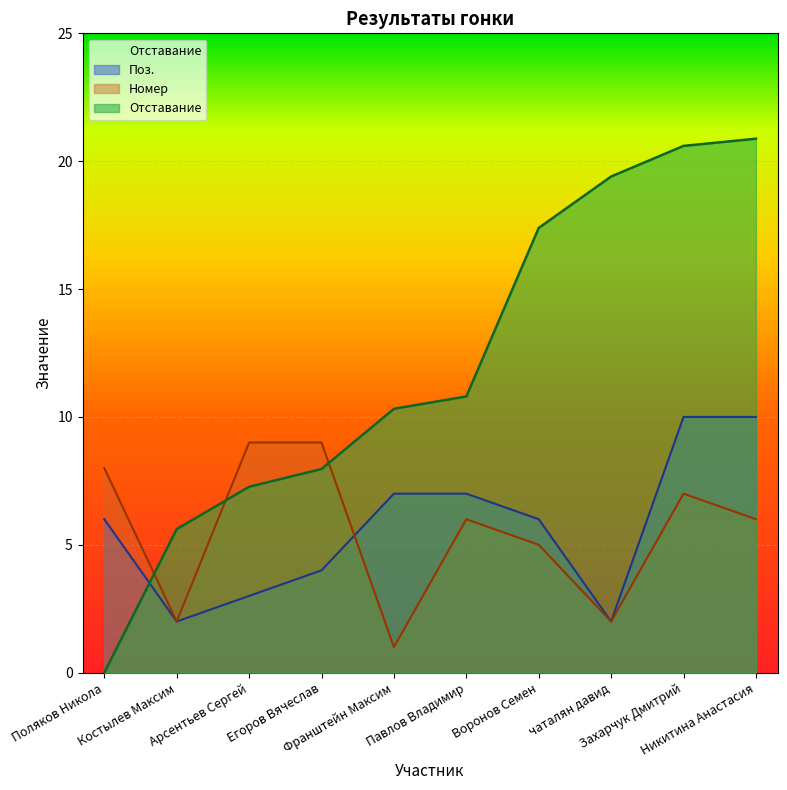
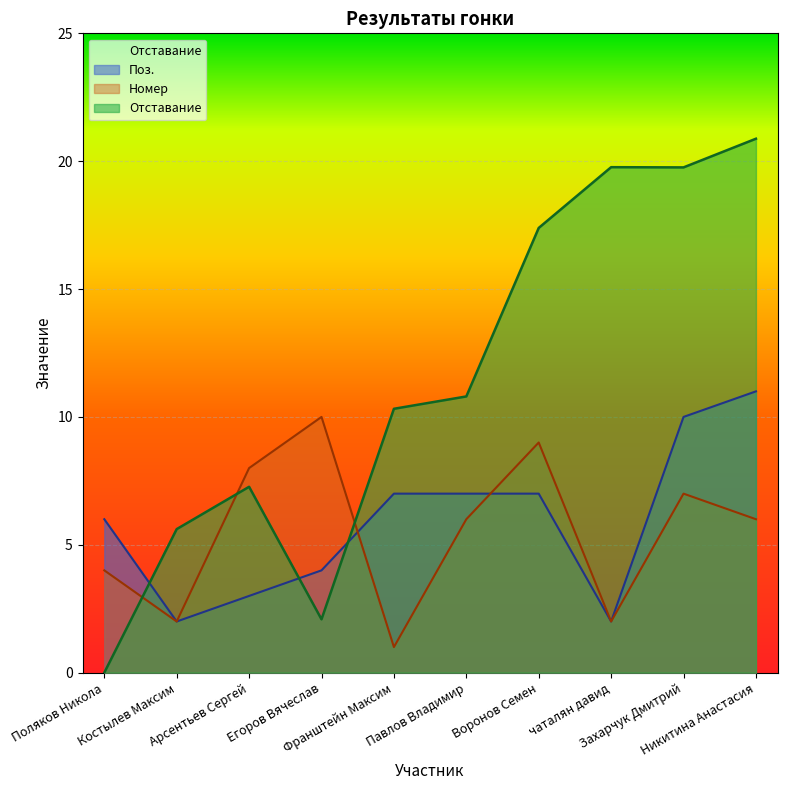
  {
    "Отставание": {
      "Поляков Никола": 0.0,
      "Костылев Максим": 5.6,
      "Арсентьев Сергей": 7.3,
-     "Егоров Вячеслав": 8.0,
+     "Егоров Вячеслав": 2.1,
      "Франштейн Максим": 10.3,
      "Павлов Владимир": 10.8,
      "Воронов Семен": 17.4,
-     "чаталян давид": 19.4,
-     "Захарчук Дмитрий": 20.6,
+     "чаталян давид": 19.8,
+     "Захарчук Дмитрий": 19.8,
      "Никитина Анастасия": 20.9
    },
    "Поз.": {
      "Поляков Никола": 6,
      "Арсентьев Сергей": 3,
      "Егоров Вячеслав": 4,
      "Франштейн Максим": 7,
      "Павлов Владимир": 7,
-     "Воронов Семен": 6,
+     "Воронов Семен": 7,
      "Захарчук Дмитрий": 10,
-     "Никитина Анастасия": 10
+     "Никитина Анастасия": 11
    },
    "Номер": {
-     "Поляков Никола": 8,
-     "Арсентьев Сергей": 9,
-     "Егоров Вячеслав": 9,
+     "Поляков Никола": 4,
+     "Арсентьев Сергей": 8,
+     "Егоров Вячеслав": 10,
      "Франштейн Максим": 1,
      "Павлов Владимир": 6,
-     "Воронов Семен": 5,
+     "Воронов Семен": 9,
      "Захарчук Дмитрий": 7,
      "Никитина Анастасия": 6
    }
  }
